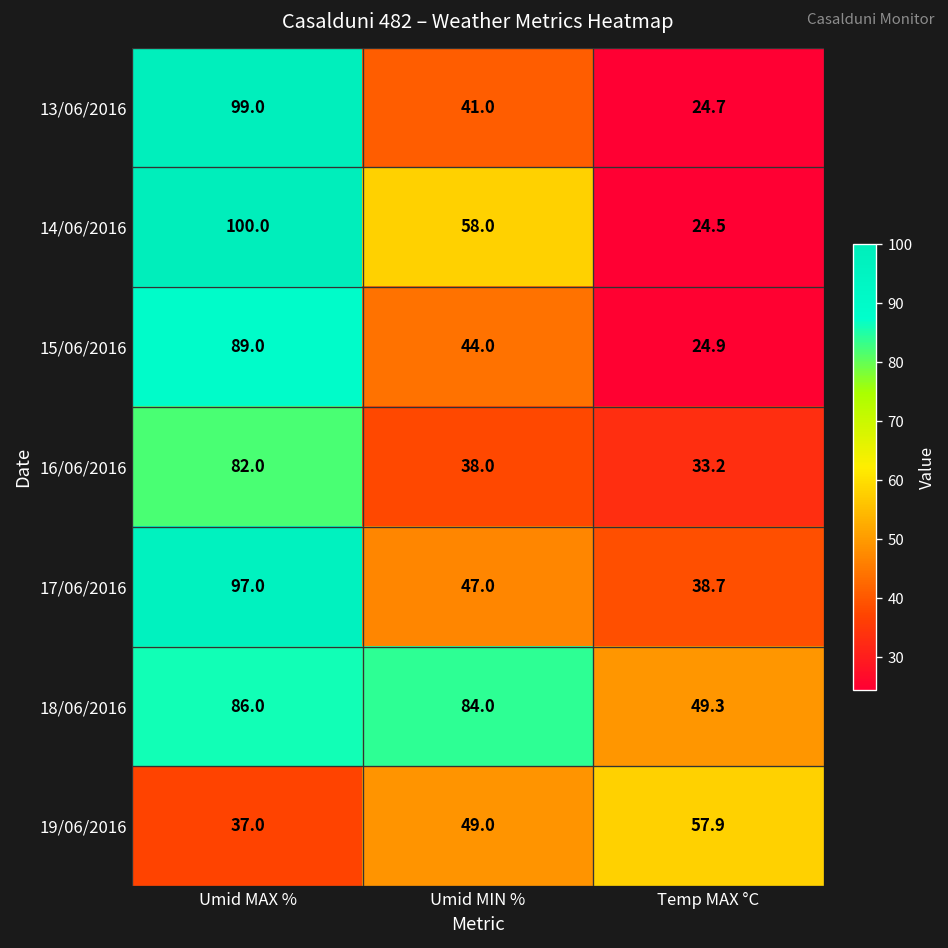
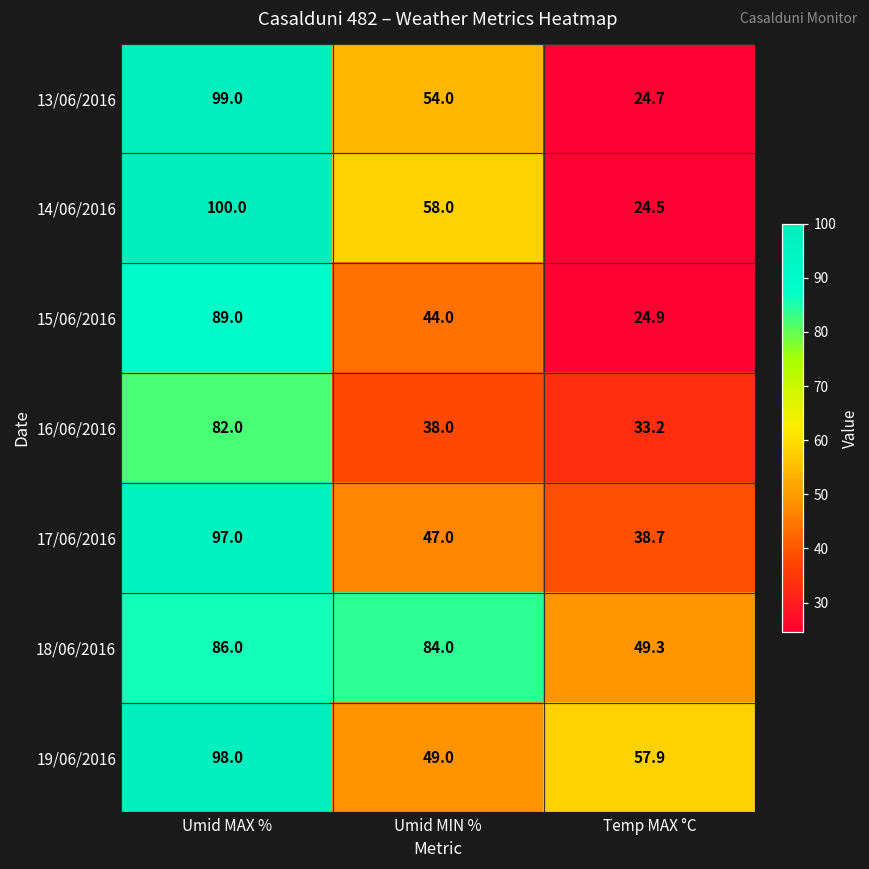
  {
    "13/06/2016": {
      "Umid MAX %": 99.0,
-     "Umid MIN %": 41.0,
+     "Umid MIN %": 54.0,
      "Temp MAX °C": 24.7
    },
    "14/06/2016": {
      "Umid MAX %": 100.0,
      "Umid MIN %": 58.0,
      "Temp MAX °C": 24.5
    },
    "15/06/2016": {
      "Umid MAX %": 89.0,
      "Umid MIN %": 44.0,
      "Temp MAX °C": 24.9
    },
    "16/06/2016": {
      "Umid MAX %": 82.0,
      "Umid MIN %": 38.0,
      "Temp MAX °C": 33.2
    },
    "17/06/2016": {
      "Umid MAX %": 97.0,
      "Umid MIN %": 47.0,
      "Temp MAX °C": 38.7
    },
    "18/06/2016": {
      "Umid MAX %": 86.0,
      "Umid MIN %": 84.0,
      "Temp MAX °C": 49.3
    },
    "19/06/2016": {
-     "Umid MAX %": 37.0,
+     "Umid MAX %": 98.0,
      "Umid MIN %": 49.0,
      "Temp MAX °C": 57.9
    }
  }
